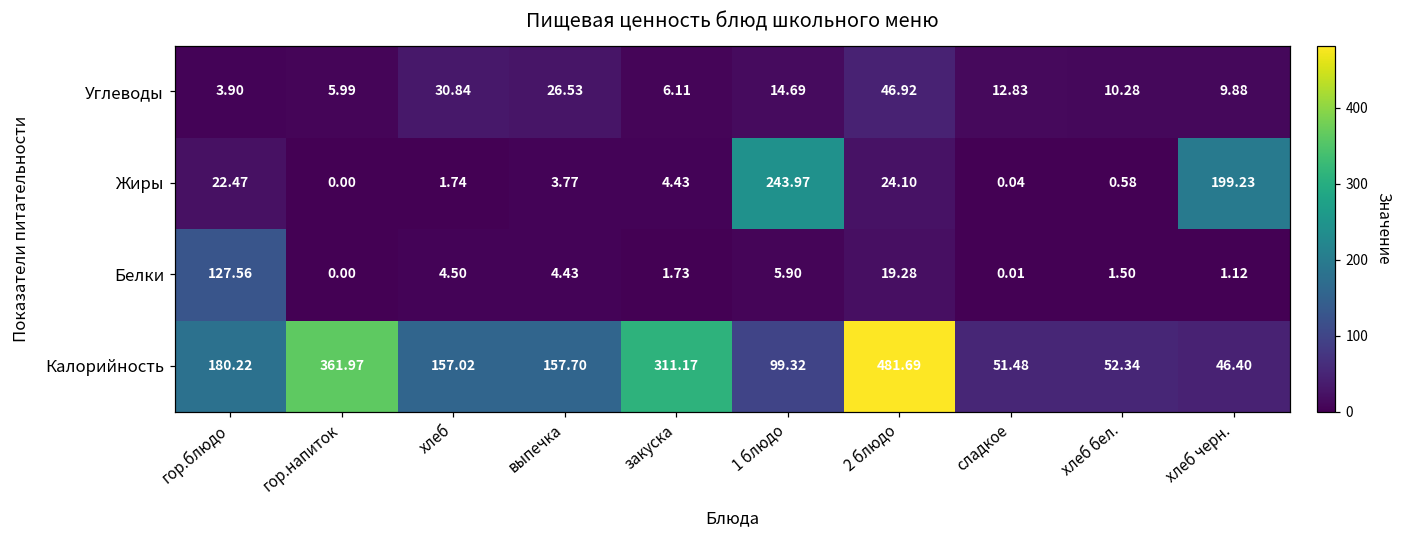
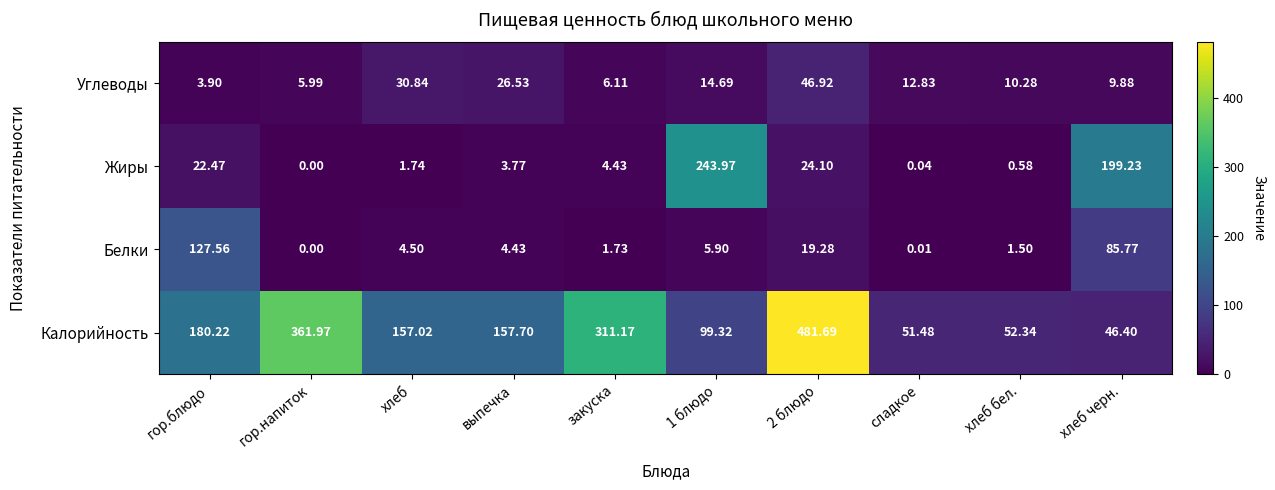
  {
    "Углеводы": {
      "гор.блюдо": 3.90,
      "гор.напиток": 5.99,
      "хлеб": 30.84,
      "выпечка": 26.53,
      "закуска": 6.11,
      "1 блюдо": 14.69,
      "2 блюдо": 46.92,
      "сладкое": 12.83,
      "хлеб бел.": 10.28,
      "хлеб черн.": 9.88
    },
    "Жиры": {
      "гор.блюдо": 22.47,
      "гор.напиток": 0.00,
      "хлеб": 1.74,
      "выпечка": 3.77,
      "закуска": 4.43,
      "1 блюдо": 243.97,
      "2 блюдо": 24.10,
      "сладкое": 0.04,
      "хлеб бел.": 0.58,
      "хлеб черн.": 199.23
    },
    "Белки": {
      "гор.блюдо": 127.56,
      "гор.напиток": 0.00,
      "хлеб": 4.50,
      "выпечка": 4.43,
      "закуска": 1.73,
      "1 блюдо": 5.90,
      "2 блюдо": 19.28,
      "сладкое": 0.01,
      "хлеб бел.": 1.50,
-     "хлеб черн.": 1.12
+     "хлеб черн.": 85.77
    },
    "Калорийность": {
      "гор.блюдо": 180.22,
      "гор.напиток": 361.97,
      "хлеб": 157.02,
      "выпечка": 157.70,
      "закуска": 311.17,
      "1 блюдо": 99.32,
      "2 блюдо": 481.69,
      "сладкое": 51.48,
      "хлеб бел.": 52.34,
      "хлеб черн.": 46.40
    }
  }
